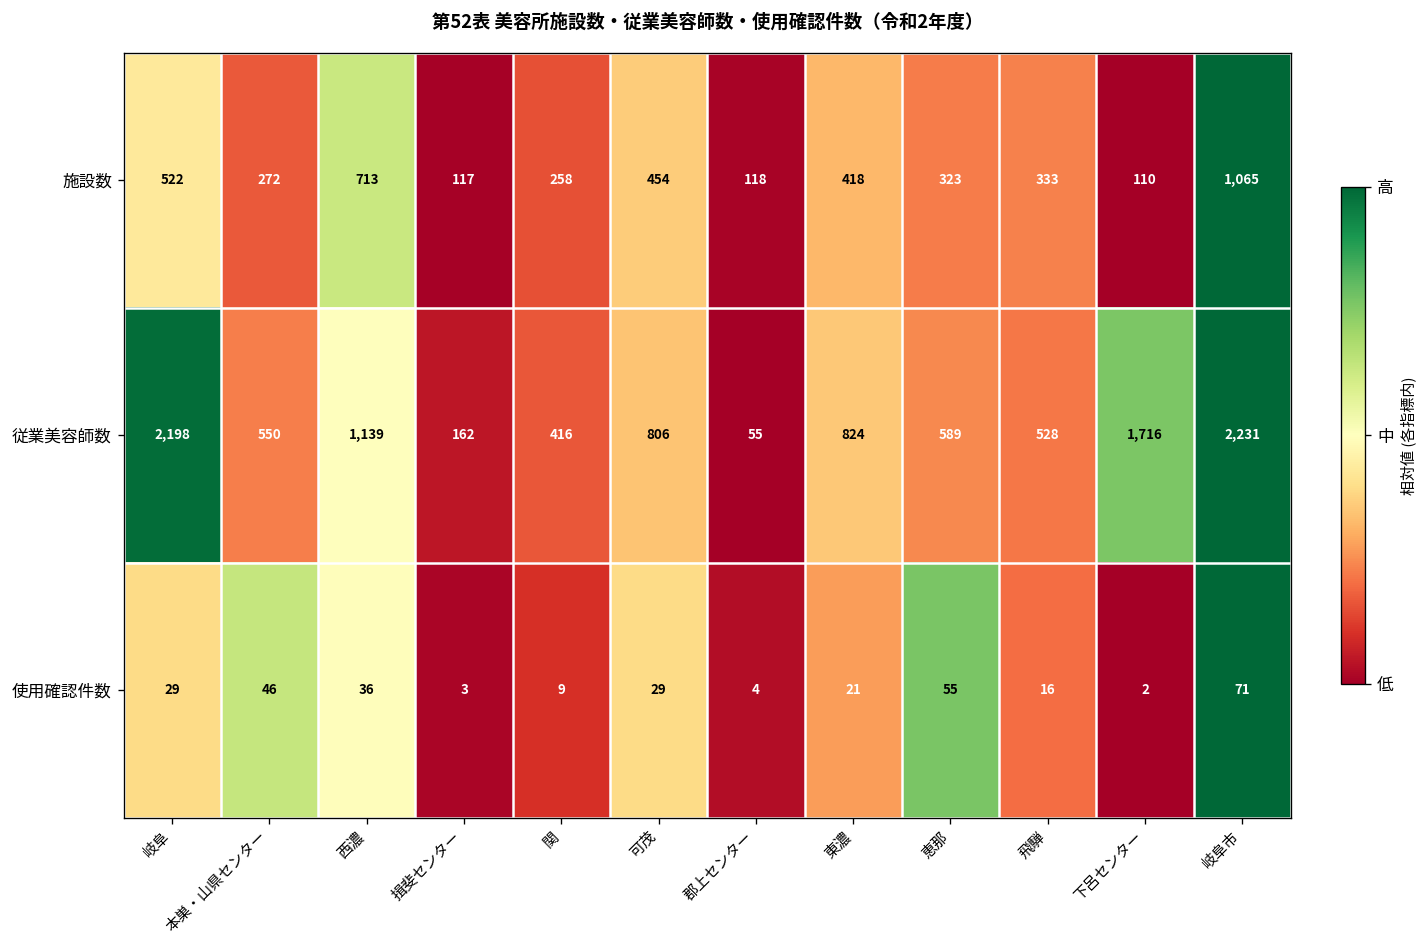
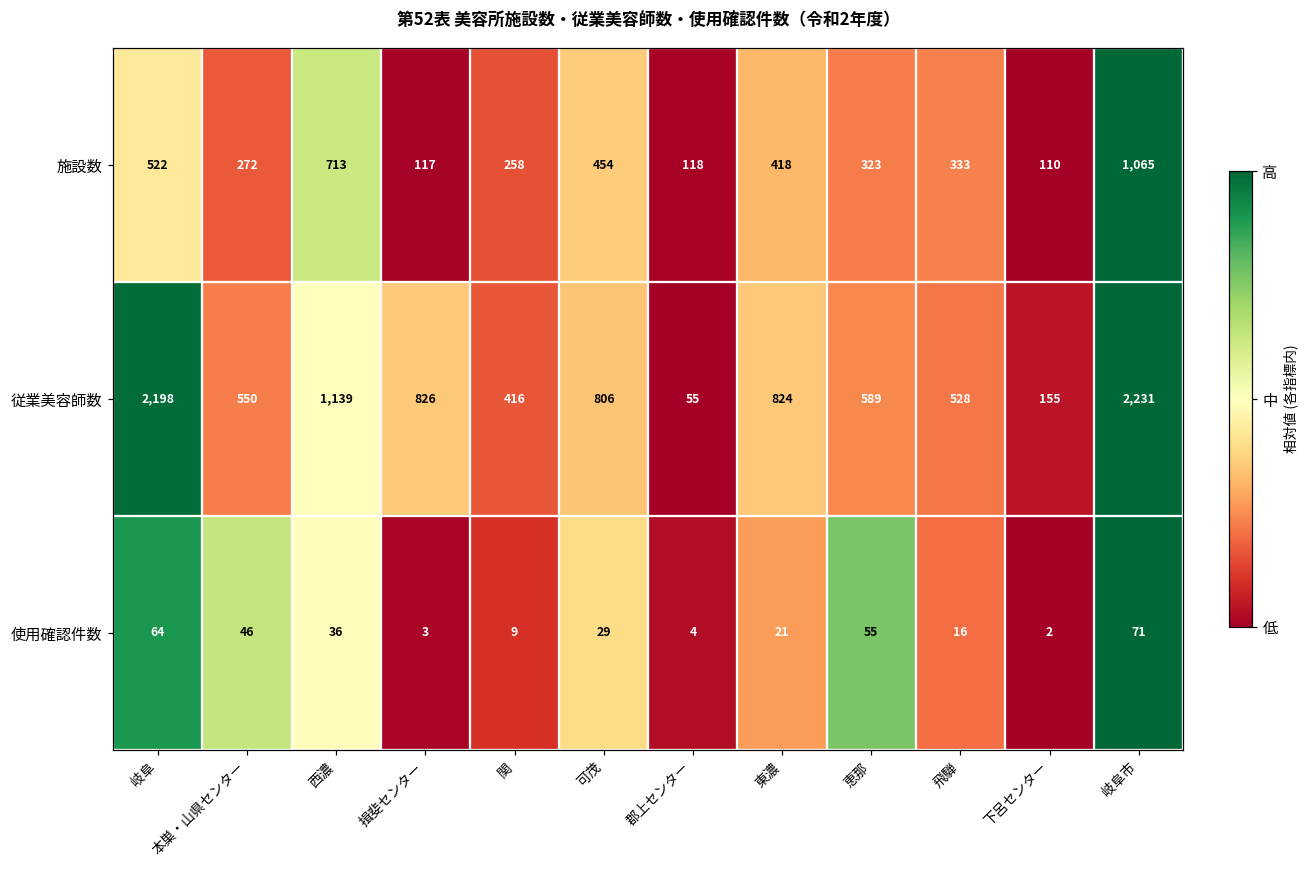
  {
    "施設数": {
      "岐阜": "522",
      "本巣・山県センター": "272",
      "西濃": "713",
      "揖斐センター": "117",
      "関": "258",
      "可茂": "454",
      "郡上センター": "118",
      "東濃": "418",
      "恵那": "323",
      "飛騨": "333",
      "下呂センター": "110",
      "岐阜市": "1,065"
    },
    "従業美容師数": {
      "岐阜": "2,198",
      "本巣・山県センター": "550",
      "西濃": "1,139",
-     "揖斐センター": "162",
+     "揖斐センター": "826",
      "関": "416",
      "可茂": "806",
      "郡上センター": "55",
      "東濃": "824",
      "恵那": "589",
      "飛騨": "528",
-     "下呂センター": "1,716",
+     "下呂センター": "155",
      "岐阜市": "2,231"
    },
    "使用確認件数": {
-     "岐阜": "29",
+     "岐阜": "64",
      "本巣・山県センター": "46",
      "西濃": "36",
      "揖斐センター": "3",
      "関": "9",
      "可茂": "29",
      "郡上センター": "4",
      "東濃": "21",
      "恵那": "55",
      "飛騨": "16",
      "下呂センター": "2",
      "岐阜市": "71"
    }
  }
